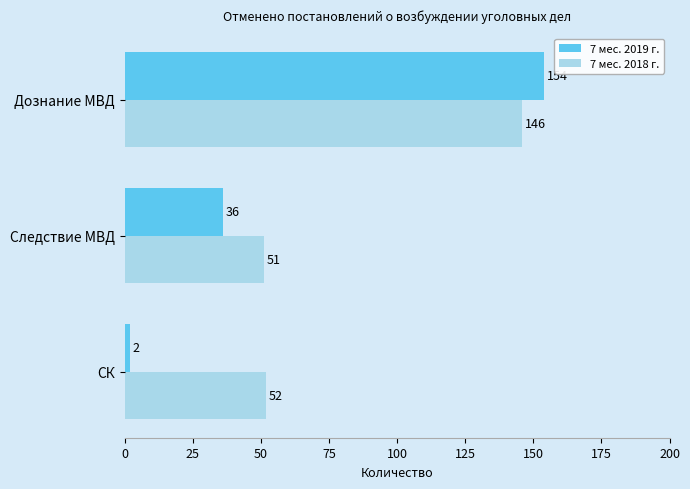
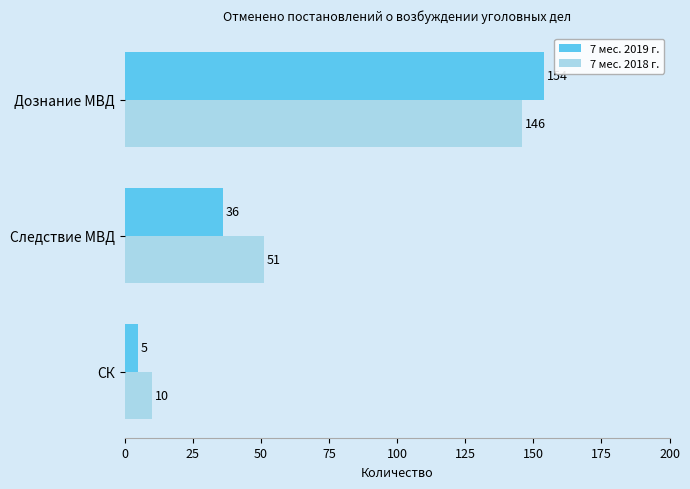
  {
    "7 мес. 2019 г.": {
      "Следствие МВД": 36,
-     "СК": 2
+     "СК": 5
    },
    "7 мес. 2018 г.": {
      "Дознание МВД": 146,
      "Следствие МВД": 51,
-     "СК": 52
+     "СК": 10
    }
  }
